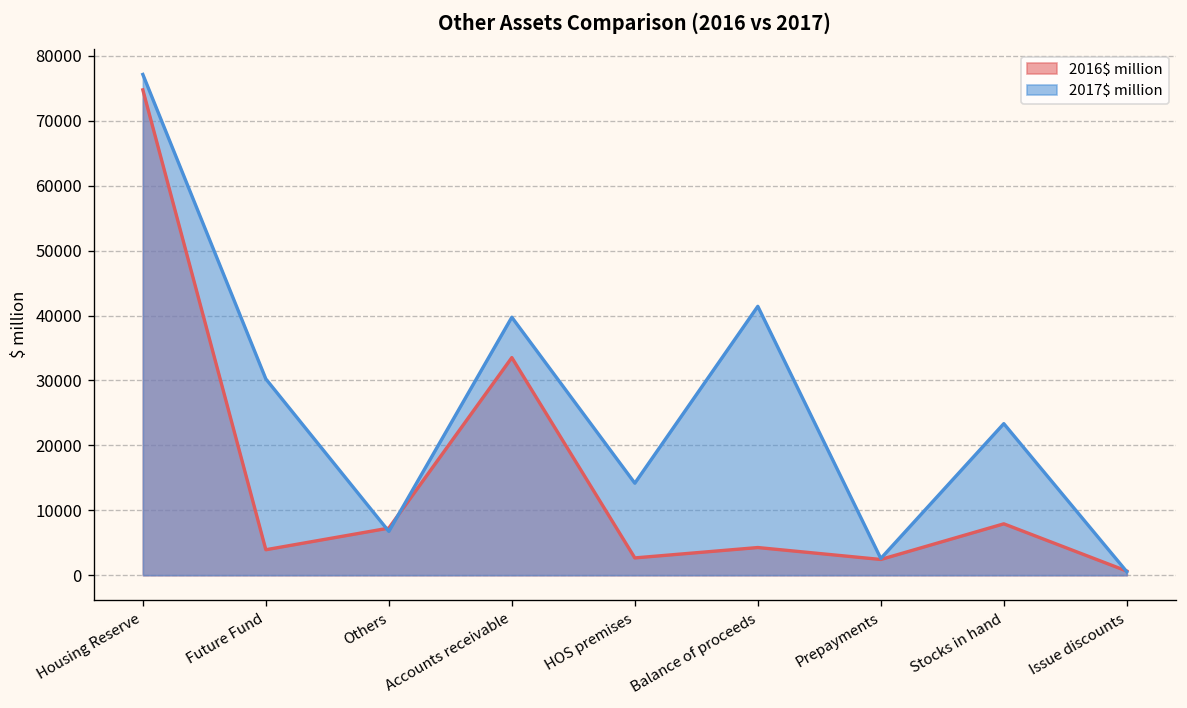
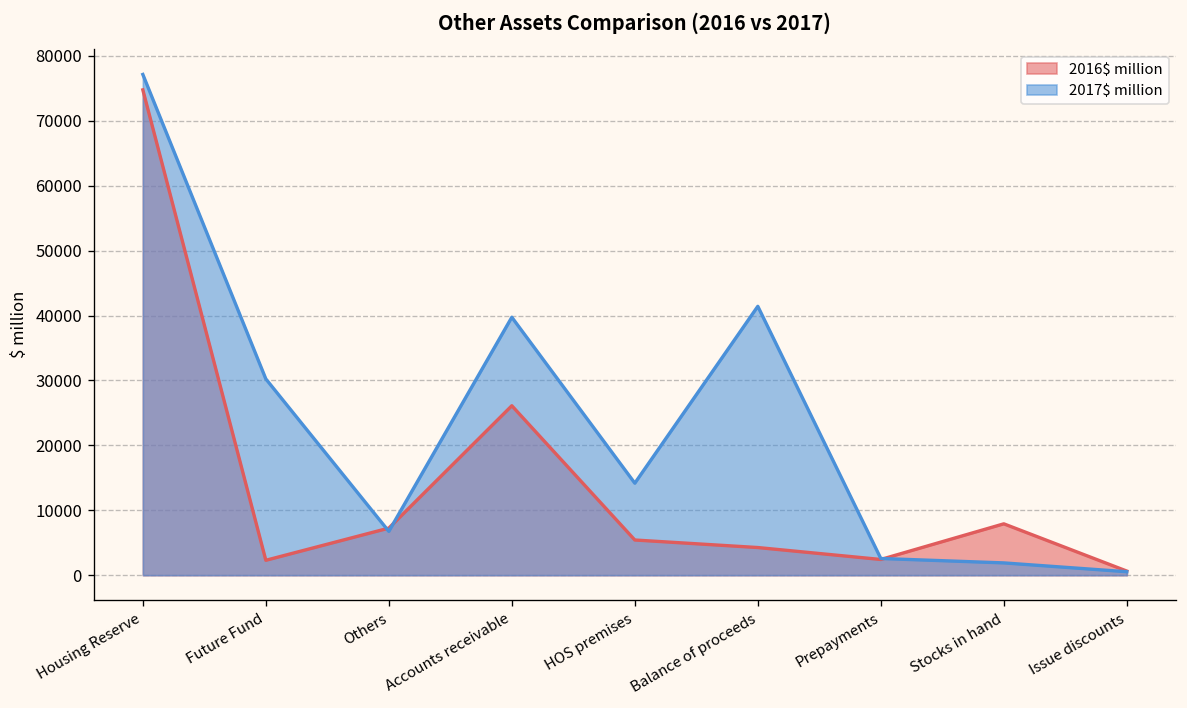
  {
    "2016$ million": {
      "Housing Reserve": 75000,
-     "Future Fund": 4000,
+     "Future Fund": 2000,
      "Others": 7000,
-     "Accounts receivable": 34000,
-     "HOS premises": 3000,
+     "Accounts receivable": 26000,
+     "HOS premises": 5000,
      "Balance of proceeds": 4000,
      "Stocks in hand": 8000
    },
    "2017$ million": {
      "Housing Reserve": 77000,
      "Future Fund": 30000,
      "Others": 7000,
      "Accounts receivable": 40000,
      "HOS premises": 14000,
      "Balance of proceeds": 41000,
-     "Stocks in hand": 23000
+     "Stocks in hand": 2000
    }
  }
